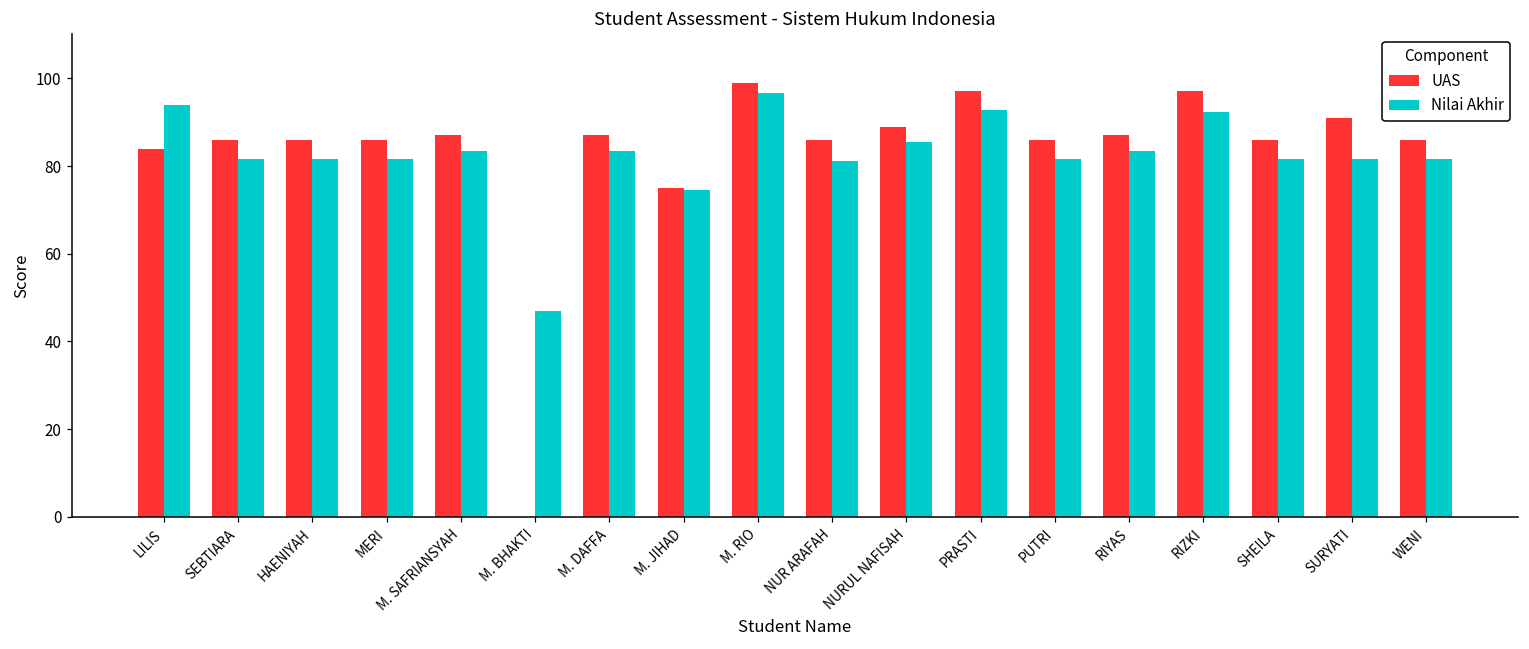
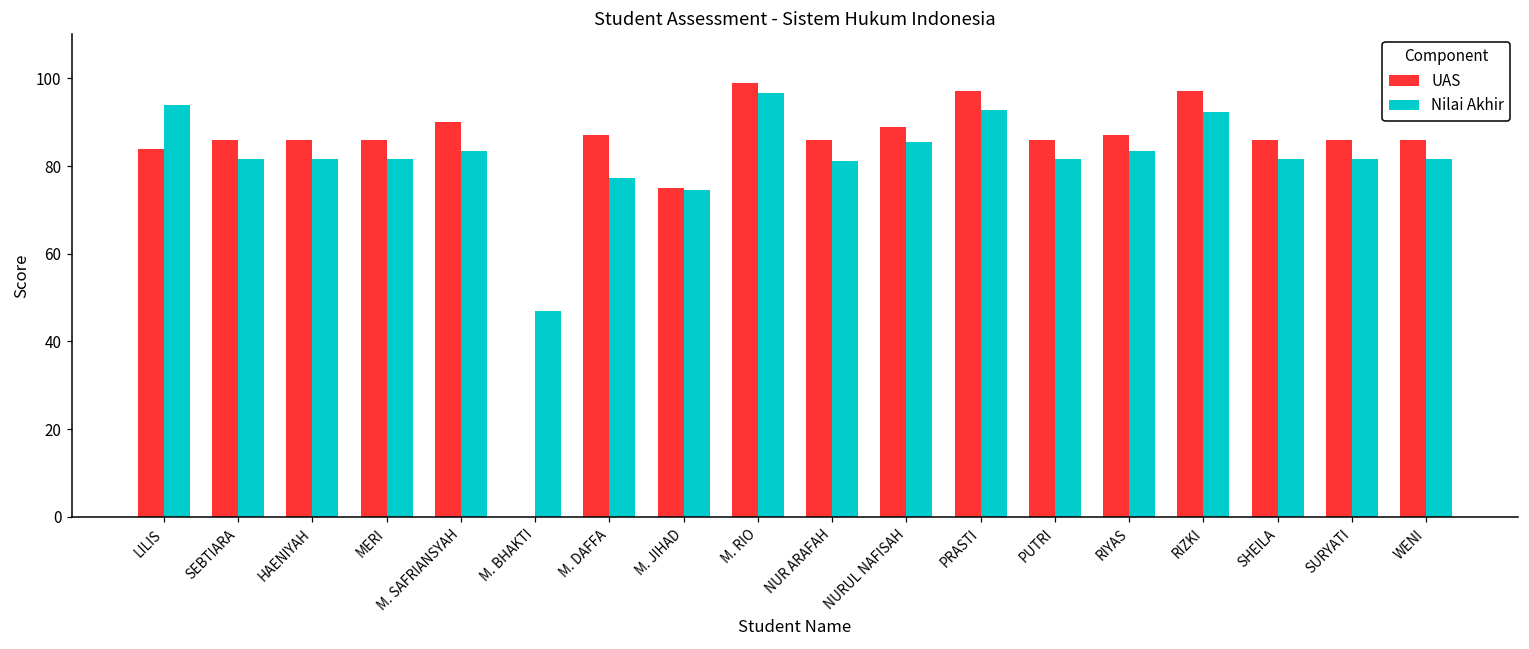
  {
    "UAS": {
      "LILIS": 84,
      "SEBTIARA": 86,
      "HAENIYAH": 86,
      "MERI": 86,
-     "M. SAFRIANSYAH": 87,
+     "M. SAFRIANSYAH": 90,
      "M. BHAKTI": 0,
      "M. DAFFA": 87,
      "M. JIHAD": 75,
      "M. RIO": 99,
      "NUR ARAFAH": 86,
      "NURUL NAFISAH": 89,
      "PRASTI": 97,
      "PUTRI": 86,
      "RIYAS": 87,
      "RIZKI": 97,
      "SHEILA": 86,
-     "SURYATI": 91,
+     "SURYATI": 86,
      "WENI": 86
    },
    "Nilai Akhir": {
      "LILIS": 94,
      "SEBTIARA": 82,
      "HAENIYAH": 82,
      "MERI": 82,
      "M. SAFRIANSYAH": 84,
      "M. BHAKTI": 47,
-     "M. DAFFA": 84,
+     "M. DAFFA": 77,
      "M. JIHAD": 75,
      "M. RIO": 97,
      "NUR ARAFAH": 81,
      "NURUL NAFISAH": 85,
      "PRASTI": 93,
      "PUTRI": 82,
      "RIYAS": 84,
      "RIZKI": 92,
      "SHEILA": 82,
      "SURYATI": 82,
      "WENI": 82
    }
  }
